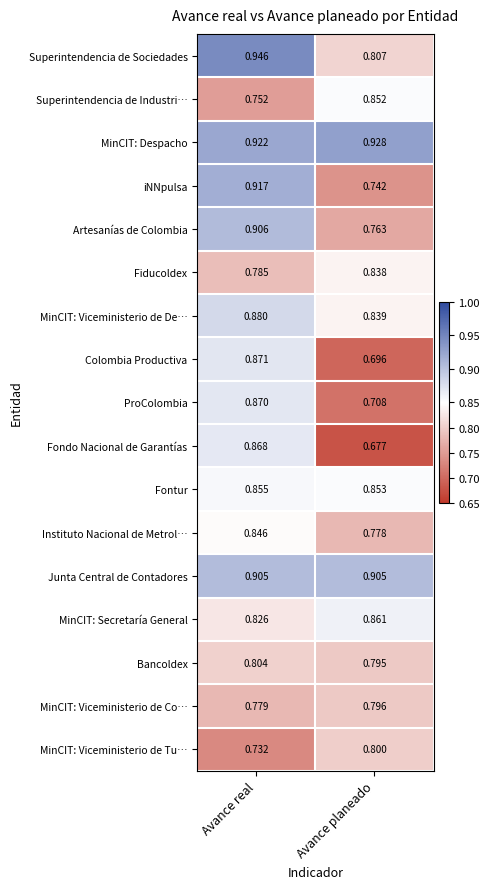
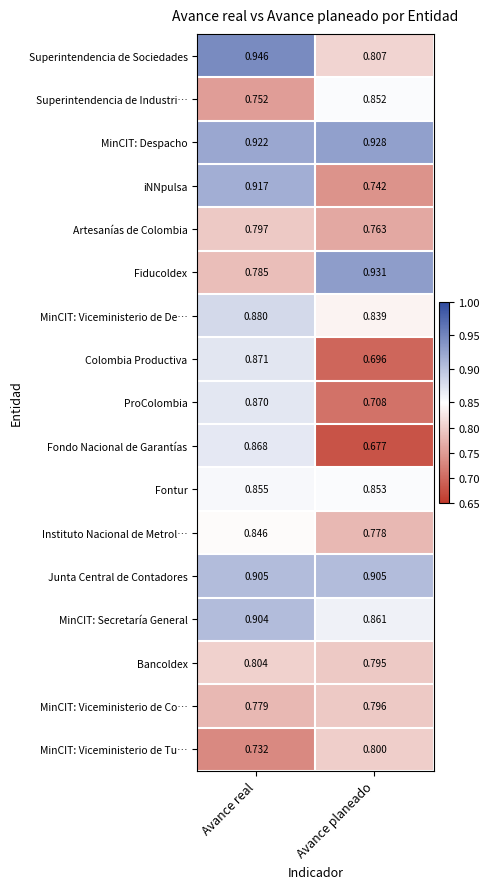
  {
    "Superintendencia de Sociedades": {
      "Avance real": 0.946,
      "Avance planeado": 0.807
    },
    "Superintendencia de Industri…": {
      "Avance real": 0.752,
      "Avance planeado": 0.852
    },
    "MinCIT: Despacho": {
      "Avance real": 0.922,
      "Avance planeado": 0.928
    },
    "iNNpulsa": {
      "Avance real": 0.917,
      "Avance planeado": 0.742
    },
    "Artesanías de Colombia": {
-     "Avance real": 0.906,
+     "Avance real": 0.797,
      "Avance planeado": 0.763
    },
    "Fiducoldex": {
      "Avance real": 0.785,
-     "Avance planeado": 0.838
+     "Avance planeado": 0.931
    },
    "MinCIT: Viceministerio de De…": {
      "Avance real": 0.880,
      "Avance planeado": 0.839
    },
    "Colombia Productiva": {
      "Avance real": 0.871,
      "Avance planeado": 0.696
    },
    "ProColombia": {
      "Avance real": 0.870,
      "Avance planeado": 0.708
    },
    "Fondo Nacional de Garantías": {
      "Avance real": 0.868,
      "Avance planeado": 0.677
    },
    "Fontur": {
      "Avance real": 0.855,
      "Avance planeado": 0.853
    },
    "Instituto Nacional de Metrol…": {
      "Avance real": 0.846,
      "Avance planeado": 0.778
    },
    "Junta Central de Contadores": {
      "Avance real": 0.905,
      "Avance planeado": 0.905
    },
    "MinCIT: Secretaría General": {
-     "Avance real": 0.826,
+     "Avance real": 0.904,
      "Avance planeado": 0.861
    },
    "Bancoldex": {
      "Avance real": 0.804,
      "Avance planeado": 0.795
    },
    "MinCIT: Viceministerio de Co…": {
      "Avance real": 0.779,
      "Avance planeado": 0.796
    },
    "MinCIT: Viceministerio de Tu…": {
      "Avance real": 0.732,
      "Avance planeado": 0.800
    }
  }
